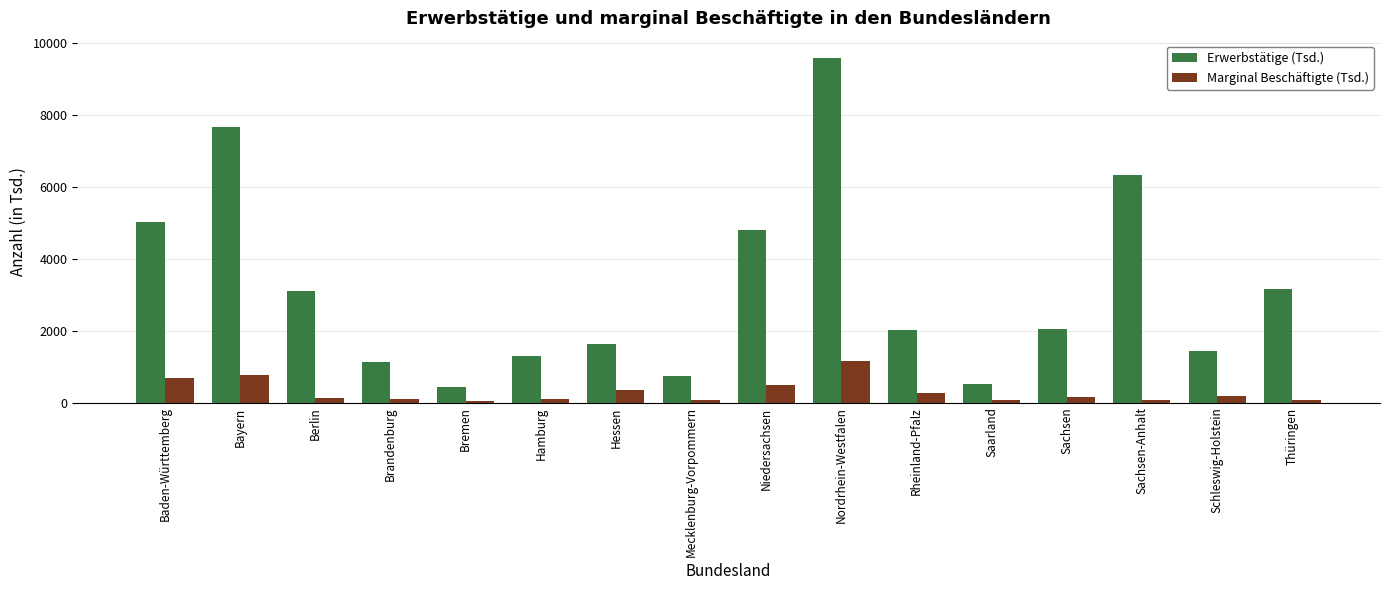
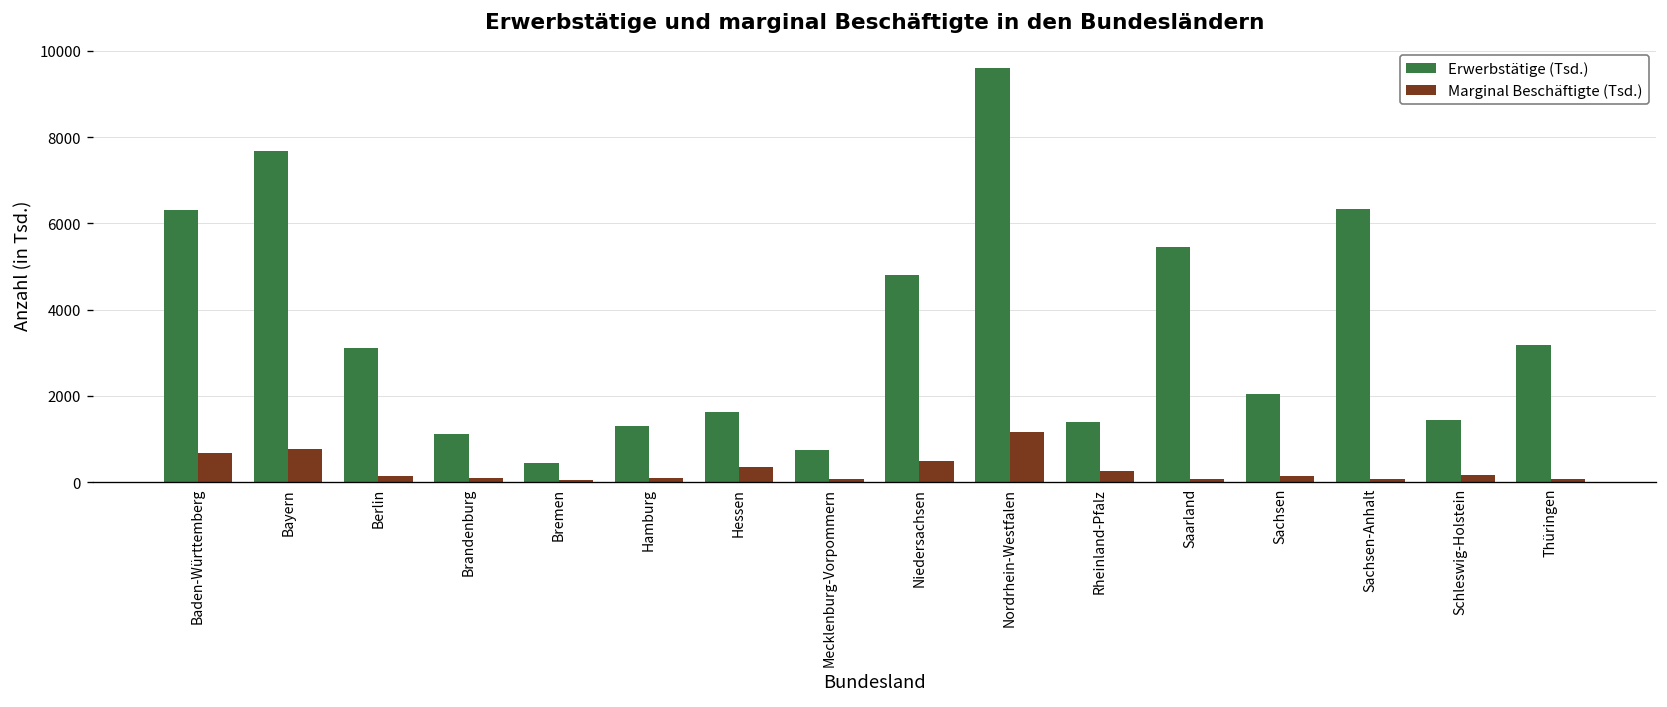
  {
    "Erwerbstätige (Tsd.)": {
-     "Baden-Württemberg": 5000,
+     "Baden-Württemberg": 6300,
      "Bayern": 7700,
      "Berlin": 3100,
      "Brandenburg": 1100,
      "Bremen": 400,
      "Hamburg": 1300,
      "Hessen": 1600,
      "Mecklenburg-Vorpommern": 800,
      "Niedersachsen": 4800,
      "Nordrhein-Westfalen": 9600,
-     "Rheinland-Pfalz": 2000,
-     "Saarland": 500,
+     "Rheinland-Pfalz": 1400,
+     "Saarland": 5400,
      "Sachsen": 2100,
      "Sachsen-Anhalt": 6300,
      "Schleswig-Holstein": 1400,
      "Thüringen": 3200
    },
    "Marginal Beschäftigte (Tsd.)": {
      "Baden-Württemberg": 700,
      "Bayern": 800,
      "Berlin": 100,
      "Brandenburg": 100,
      "Hamburg": 100,
      "Hessen": 400,
      "Niedersachsen": 500,
      "Nordrhein-Westfalen": 1200,
      "Rheinland-Pfalz": 300,
      "Sachsen": 200,
      "Sachsen-Anhalt": 100,
      "Schleswig-Holstein": 200,
      "Thüringen": 100
    }
  }
